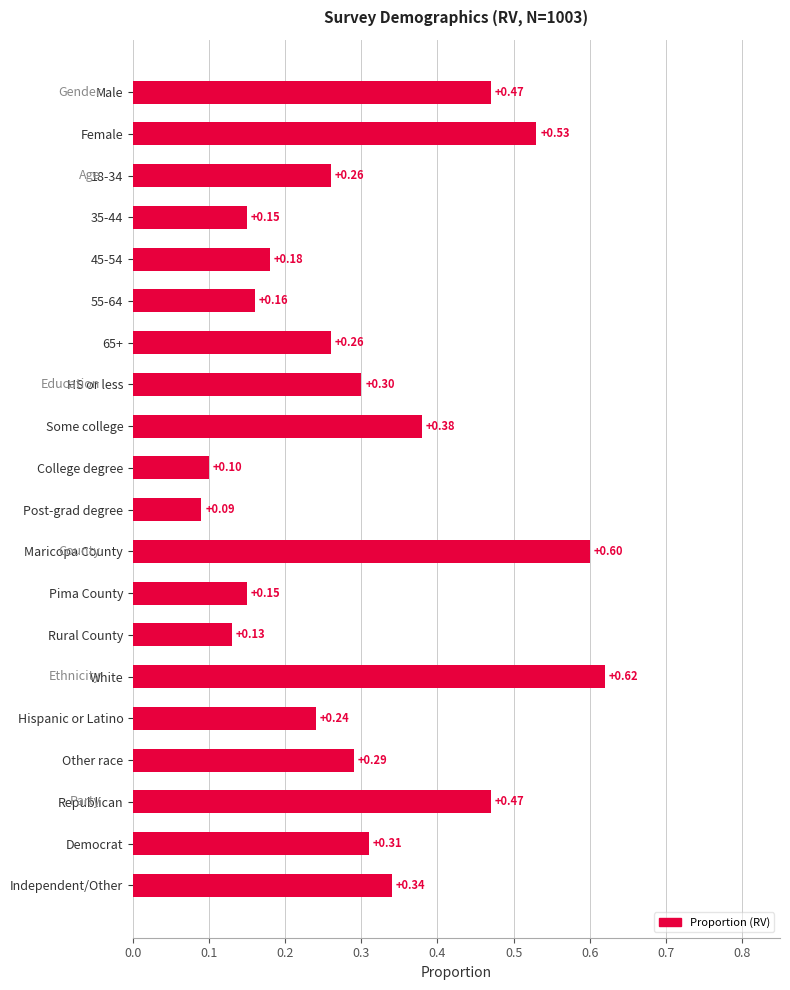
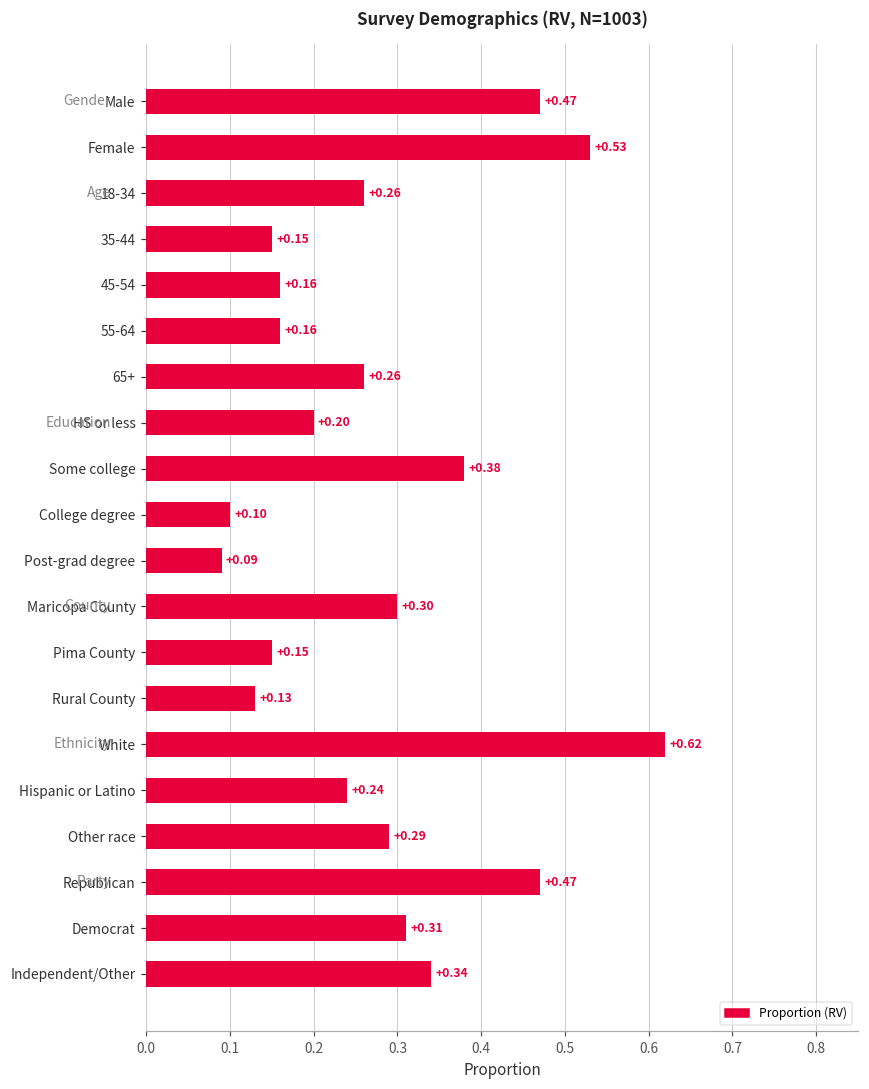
  {
    "Male": "+0.47",
    "Female": "+0.53",
    "18-34": "+0.26",
    "35-44": "+0.15",
-   "45-54": "+0.18",
+   "45-54": "+0.16",
    "55-64": "+0.16",
    "65+": "+0.26",
-   "HS or less": "+0.30",
+   "HS or less": "+0.20",
    "Some college": "+0.38",
    "College degree": "+0.10",
    "Post-grad degree": "+0.09",
-   "Maricopa County": "+0.60",
+   "Maricopa County": "+0.30",
    "Pima County": "+0.15",
    "Rural County": "+0.13",
    "White": "+0.62",
    "Hispanic or Latino": "+0.24",
    "Other race": "+0.29",
    "Republican": "+0.47",
    "Democrat": "+0.31",
    "Independent/Other": "+0.34"
  }
